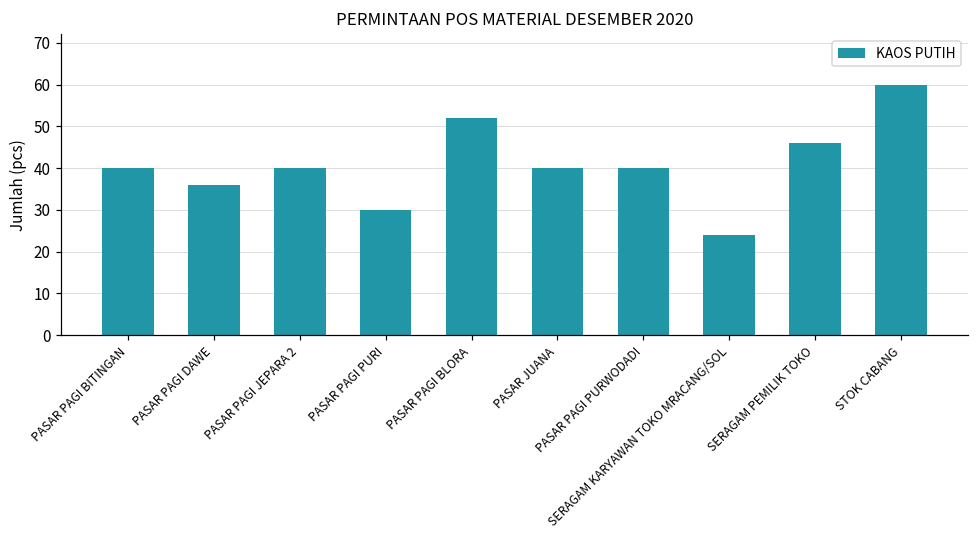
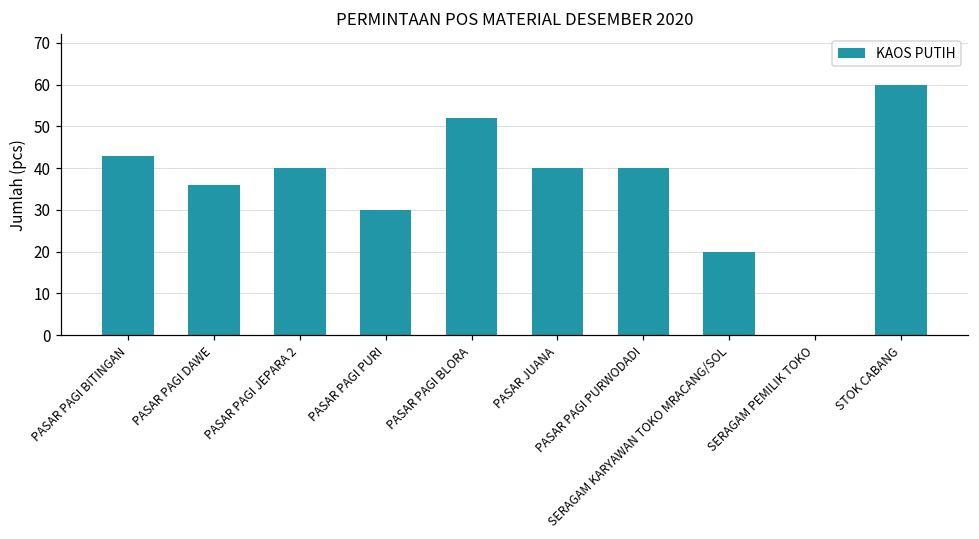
  {
-   "PASAR PAGI BITINGAN": 40,
+   "PASAR PAGI BITINGAN": 43,
    "PASAR PAGI DAWE": 36,
    "PASAR PAGI JEPARA 2": 40,
    "PASAR PAGI PURI": 30,
    "PASAR PAGI BLORA": 52,
    "PASAR JUANA": 40,
    "PASAR PAGI PURWODADI": 40,
-   "SERAGAM KARYAWAN TOKO MRACANG/SOL": 24,
-   "SERAGAM PEMILIK TOKO": 46,
+   "SERAGAM KARYAWAN TOKO MRACANG/SOL": 20,
+   "SERAGAM PEMILIK TOKO": 0,
    "STOK CABANG": 60
  }
